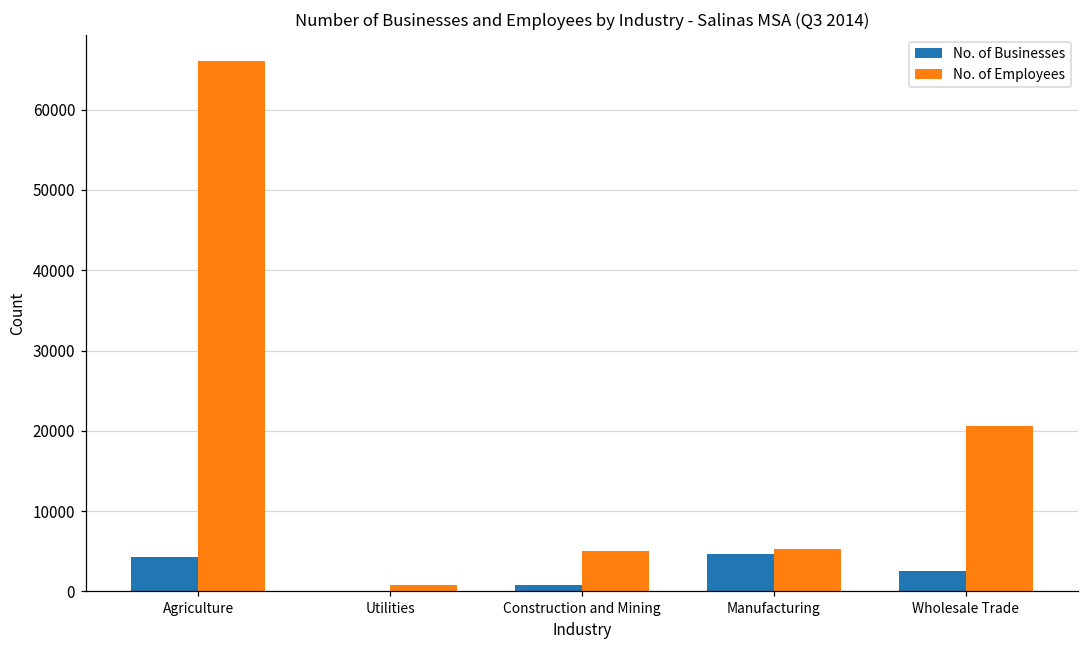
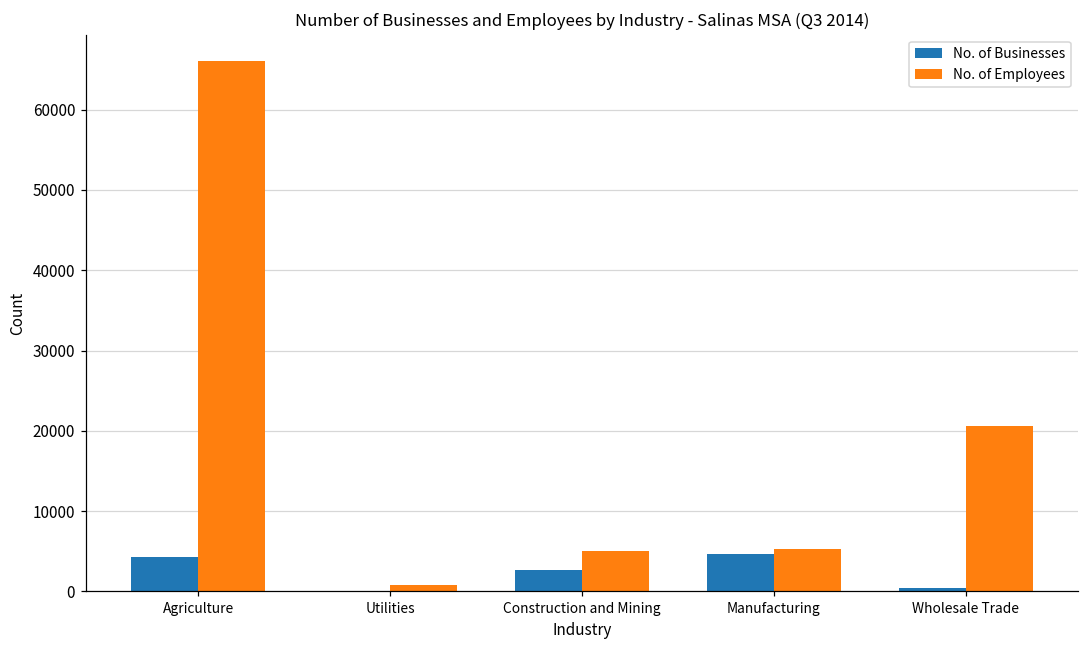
  {
    "No. of Businesses": {
      "Agriculture": 4000,
-     "Construction and Mining": 1000,
+     "Construction and Mining": 3000,
      "Manufacturing": 5000,
-     "Wholesale Trade": 3000
+     "Wholesale Trade": 0
    },
    "No. of Employees": {
      "Agriculture": 66000,
      "Utilities": 1000,
      "Construction and Mining": 5000,
      "Manufacturing": 5000,
      "Wholesale Trade": 21000
    }
  }
